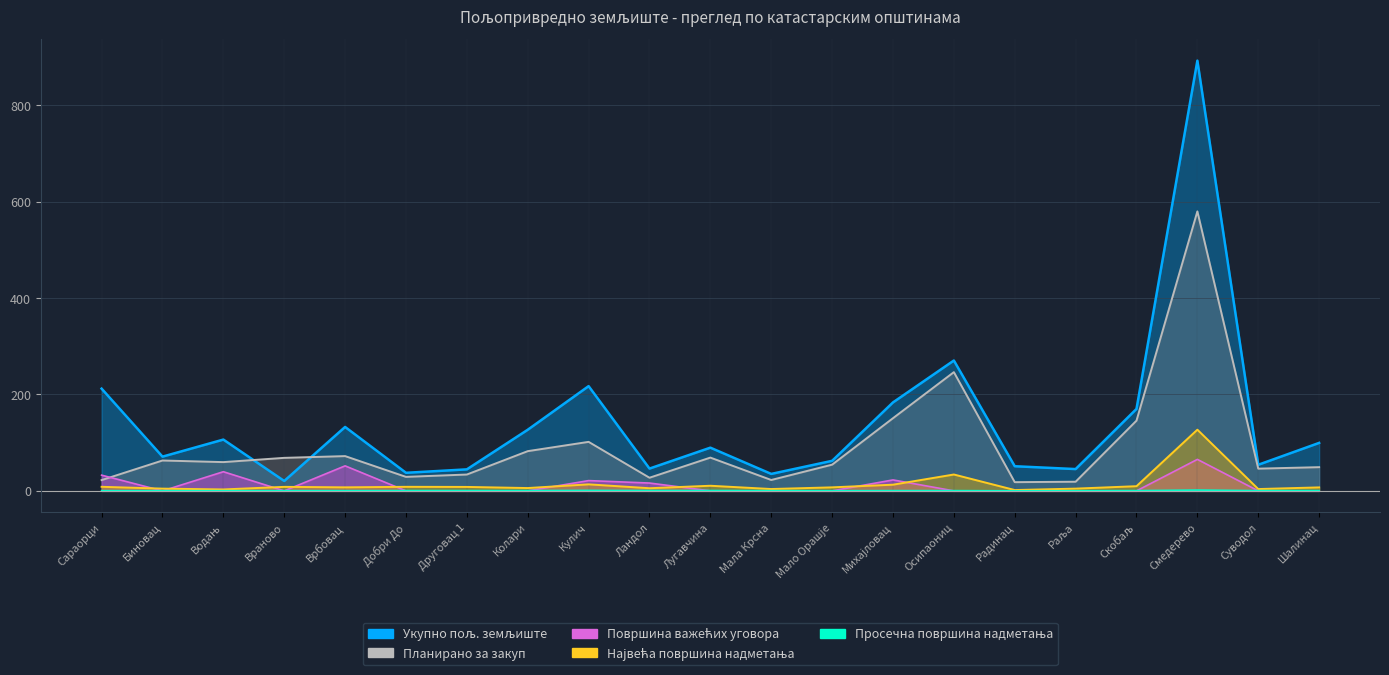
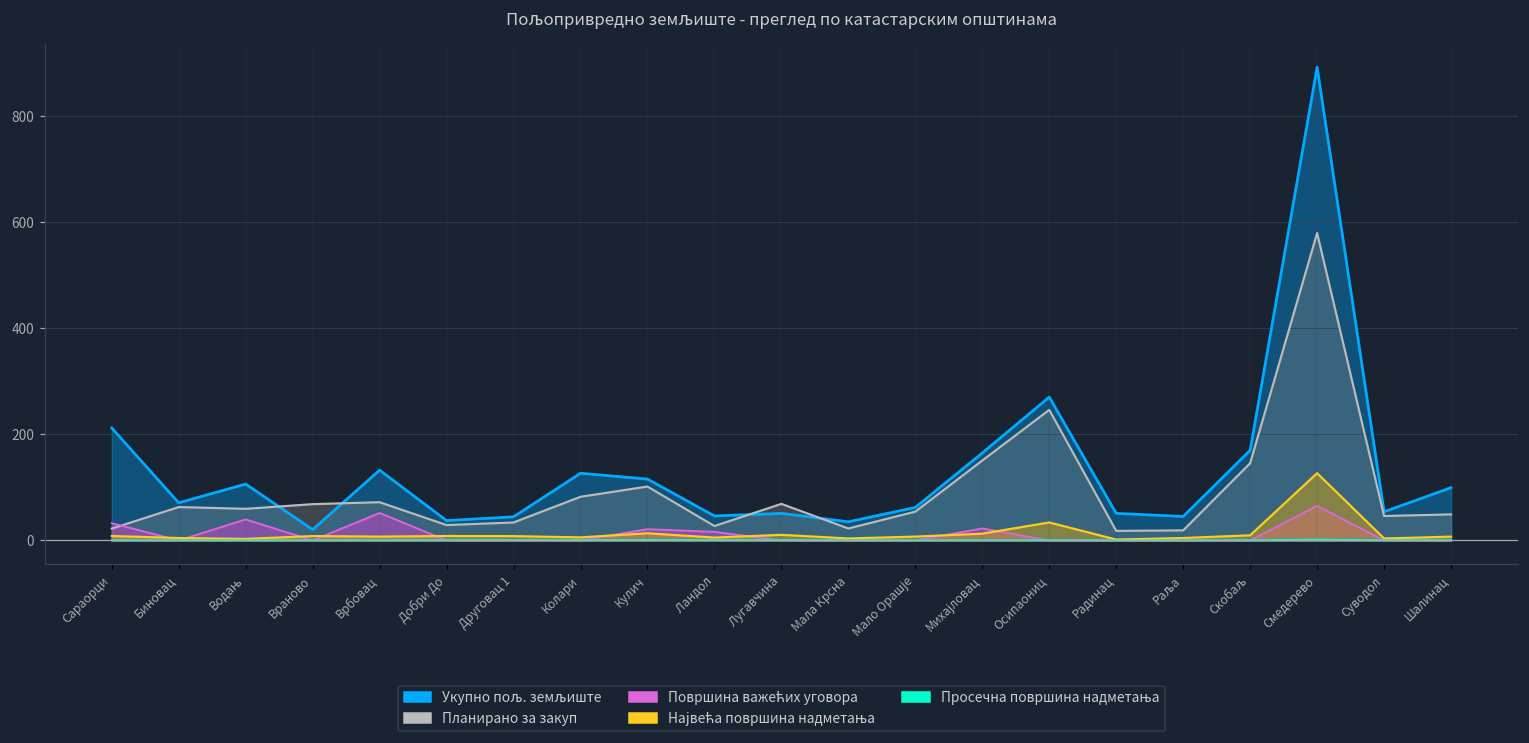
  {
    "Укупно пољ. земљиште": {
      "Сараорци": 210,
      "Биновац": 70,
      "Водањ": 110,
      "Враново": 20,
      "Врбовац": 130,
      "Добри До": 40,
      "Друговац 1": 40,
      "Колари": 130,
-     "Кулич": 220,
+     "Кулич": 120,
      "Ландол": 50,
-     "Лугавчина": 90,
+     "Лугавчина": 50,
      "Мала Крсна": 40,
      "Мало Орашје": 60,
-     "Михајловац": 180,
+     "Михајловац": 170,
      "Осипаониц": 270,
      "Радинац": 50,
      "Раља": 50,
      "Скобаљ": 170,
      "Смедерево": 890,
      "Суводол": 50,
      "Шалинац": 100
    }
  }
